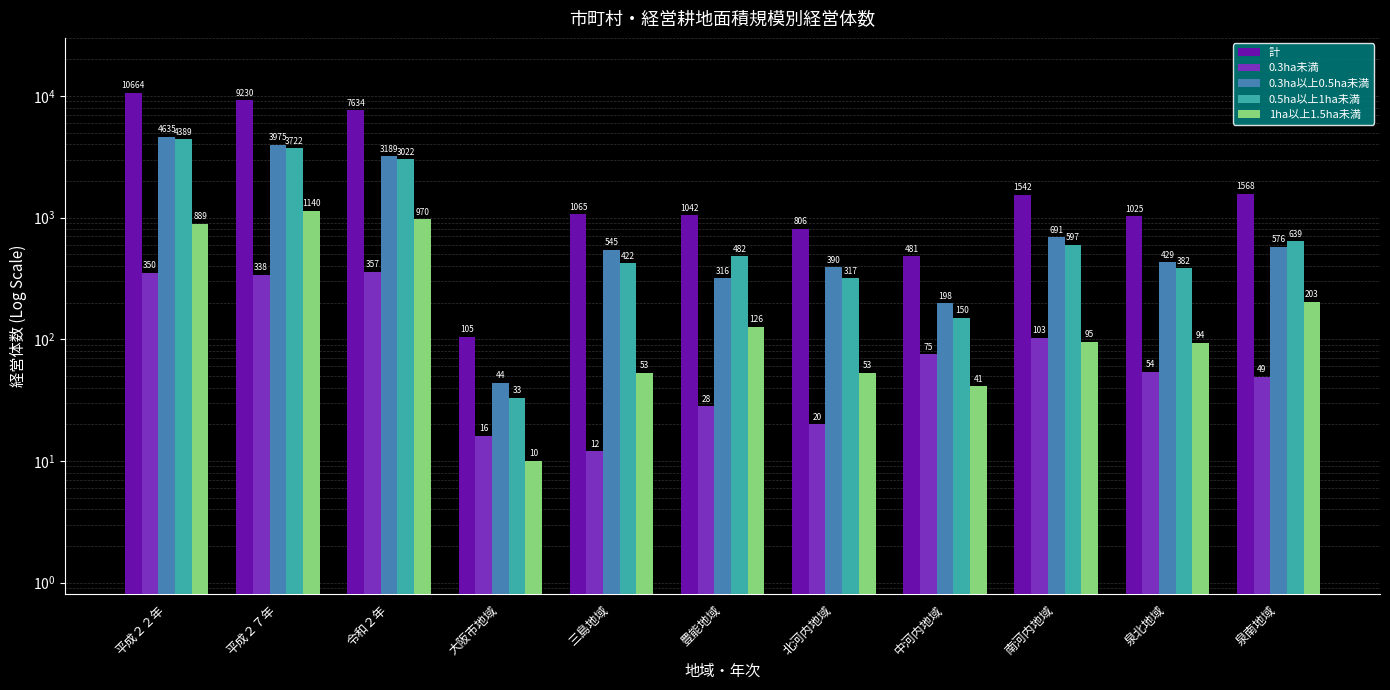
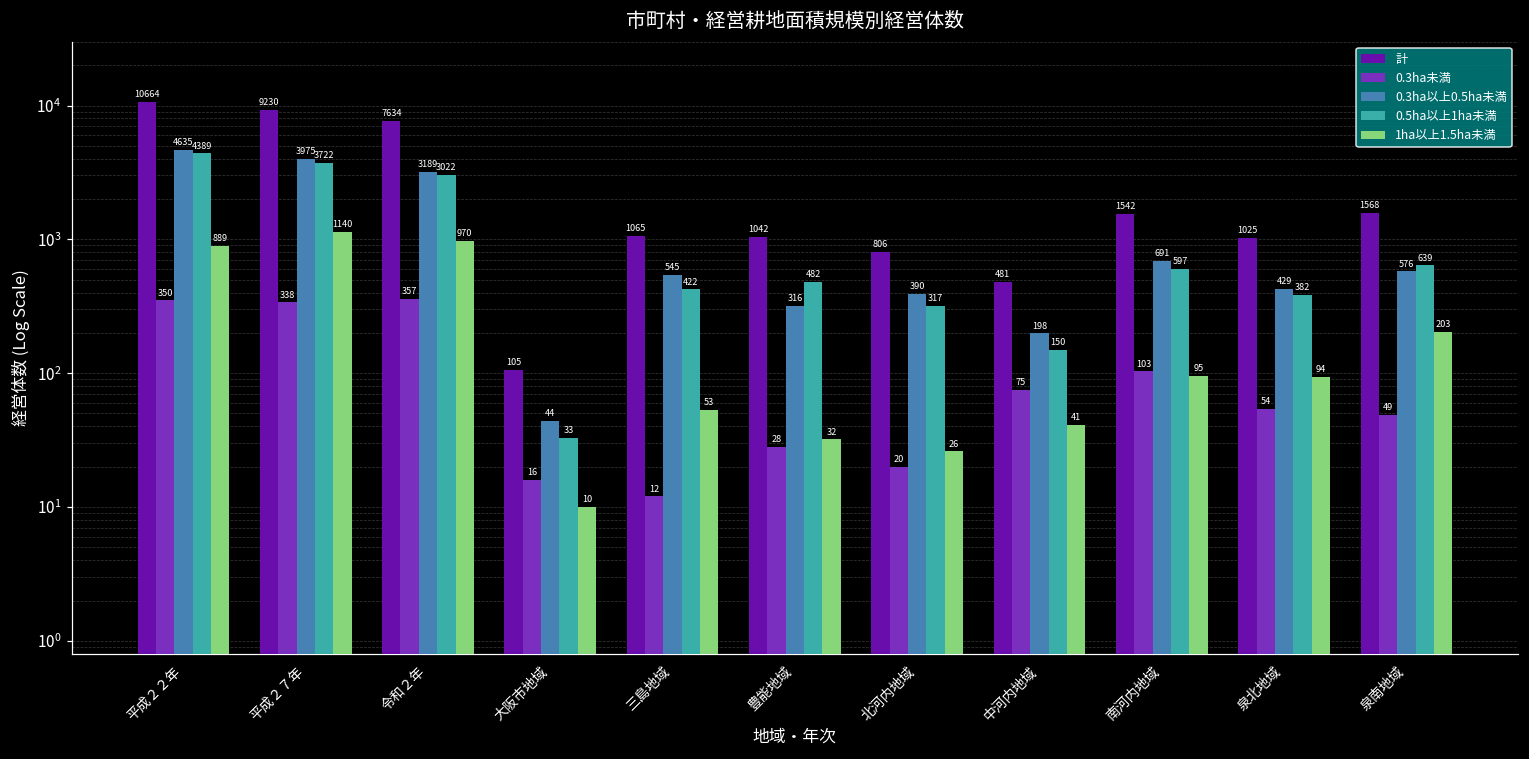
  {
    "1ha以上1.5ha未満": {
      "平成２２年": 889,
      "平成２７年": 1140,
      "令和２年": 970,
      "大阪市地域": 10,
      "三島地域": 53,
-     "豊能地域": 126,
-     "北河内地域": 53,
+     "豊能地域": 32,
+     "北河内地域": 26,
      "中河内地域": 41,
      "南河内地域": 95,
      "泉北地域": 94,
      "泉南地域": 203
    }
  }
